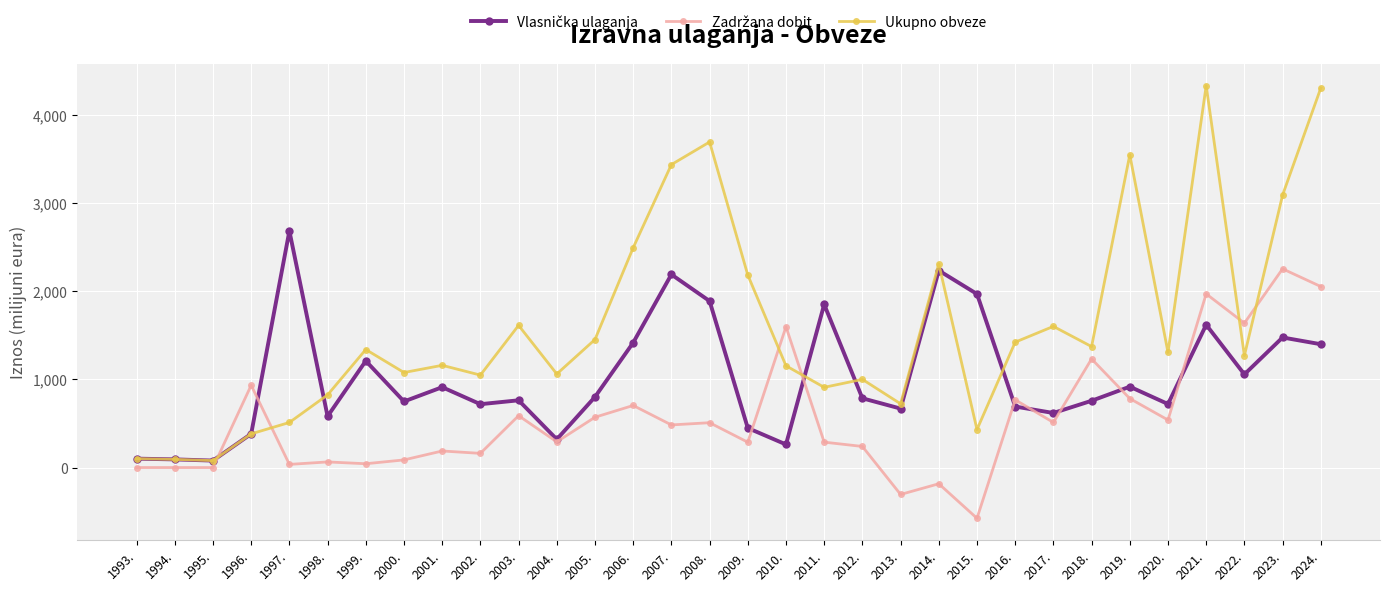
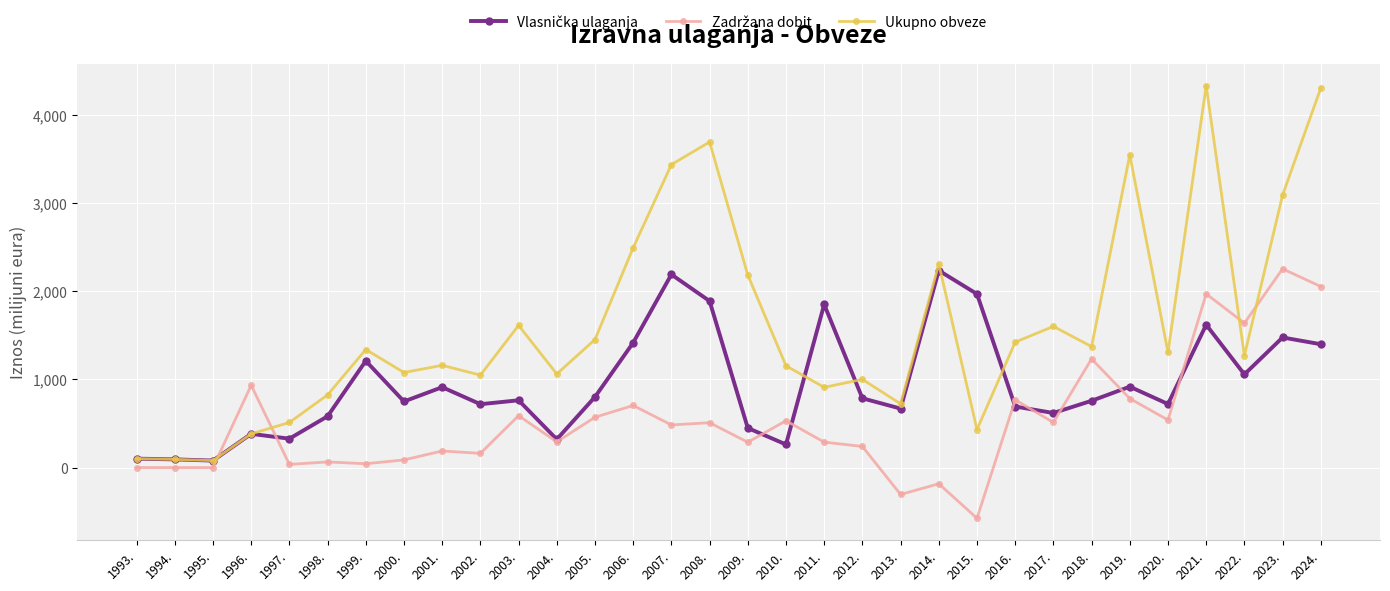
  {
    "Vlasnička ulaganja": {
-     "1997.": "2,700",
+     "1997.": "300",
      "1998.": "600",
      "1999.": "1,200",
      "2000.": "700",
      "2001.": "900",
      "2002.": "700",
      "2003.": "800",
      "2005.": "800",
      "2006.": "1,400",
      "2007.": "2,200",
      "2008.": "1,900",
      "2009.": "400",
      "2010.": "300",
      "2011.": "1,800",
      "2012.": "800",
      "2013.": "700",
      "2014.": "2,200",
      "2015.": "2,000",
      "2016.": "700",
      "2017.": "600",
      "2018.": "800",
      "2019.": "900",
      "2020.": "700",
      "2021.": "1,600",
      "2022.": "1,100",
      "2023.": "1,500",
      "2024.": "1,400"
    },
    "Zadržana dobit": {
      "1993.": "0",
      "1994.": "0",
      "1995.": "0",
      "1996.": "900",
      "1997.": "0",
      "1998.": "100",
      "1999.": "0",
      "2000.": "100",
      "2001.": "200",
      "2002.": "200",
      "2003.": "600",
      "2005.": "600",
      "2006.": "700",
      "2007.": "500",
      "2008.": "500",
      "2009.": "300",
-     "2010.": "1,600",
+     "2010.": "500",
      "2011.": "300",
      "2012.": "200",
      "2013.": "-300",
      "2014.": "-200",
      "2015.": "-600",
      "2016.": "800",
      "2017.": "500",
      "2018.": "1,200",
      "2019.": "800",
      "2020.": "500",
      "2021.": "2,000",
      "2022.": "1,600",
      "2023.": "2,300",
      "2024.": "2,100"
    },
    "Ukupno obveze": {
      "1997.": "500",
      "1998.": "800",
      "1999.": "1,300",
      "2000.": "1,100",
      "2001.": "1,200",
      "2002.": "1,000",
      "2003.": "1,600",
      "2004.": "1,100",
      "2005.": "1,500",
      "2006.": "2,500",
      "2007.": "3,400",
      "2008.": "3,700",
      "2009.": "2,200",
      "2010.": "1,200",
      "2011.": "900",
      "2012.": "1,000",
      "2013.": "700",
      "2014.": "2,300",
      "2015.": "400",
      "2016.": "1,400",
      "2017.": "1,600",
      "2018.": "1,400",
      "2019.": "3,500",
      "2020.": "1,300",
      "2021.": "4,300",
      "2022.": "1,300",
      "2023.": "3,100",
      "2024.": "4,300"
    }
  }
